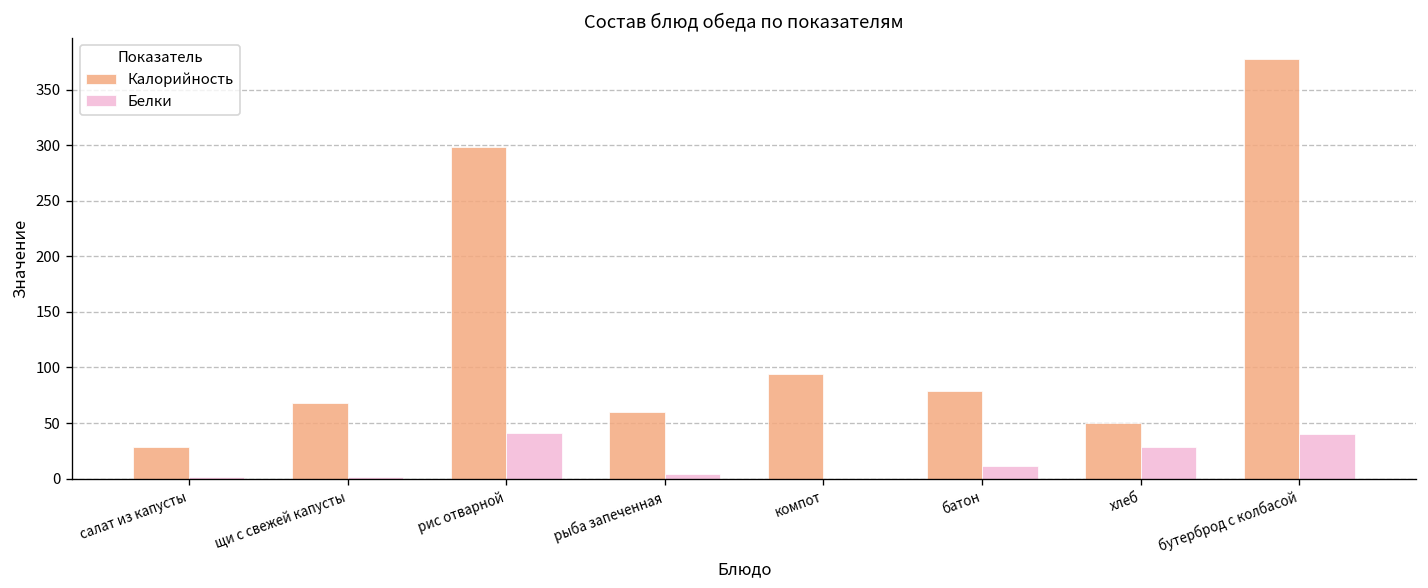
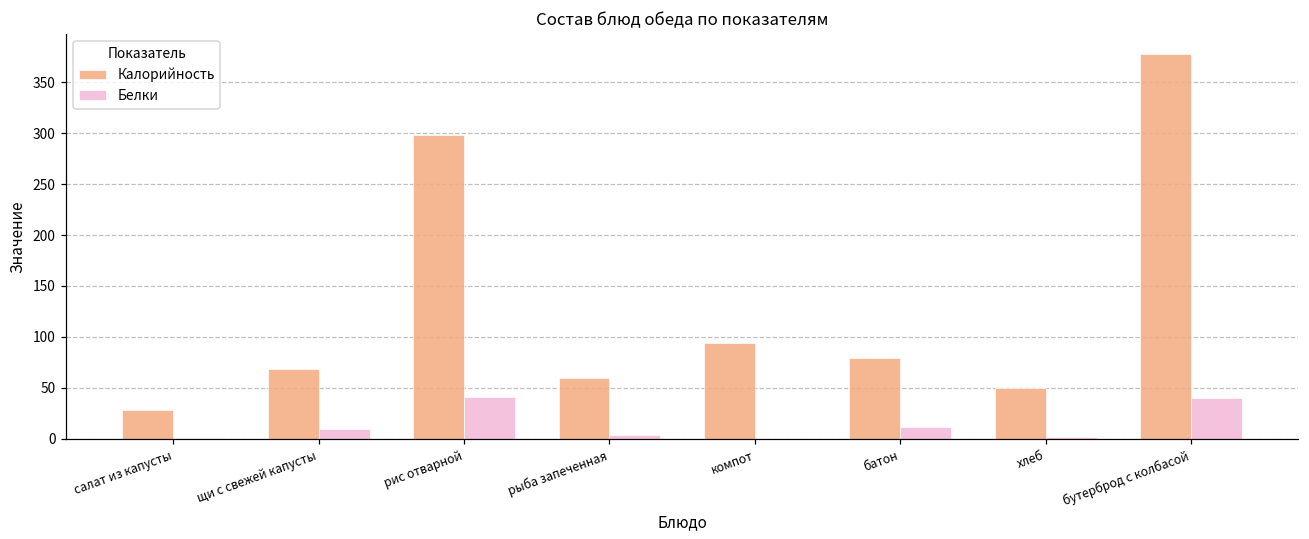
  {
    "Калорийность": {
      "салат из капусты": 30,
      "щи с свежей капусты": 70,
      "рис отварной": 300,
      "рыба запеченная": 60,
      "компот": 90,
      "батон": 80,
      "хлеб": 50,
      "бутерброд с колбасой": 380
    },
    "Белки": {
-     "щи с свежей капусты": 0,
+     "щи с свежей капусты": 10,
      "рис отварной": 40,
      "рыба запеченная": 0,
      "компот": 0,
      "батон": 10,
-     "хлеб": 30,
+     "хлеб": 0,
      "бутерброд с колбасой": 40
    }
  }
